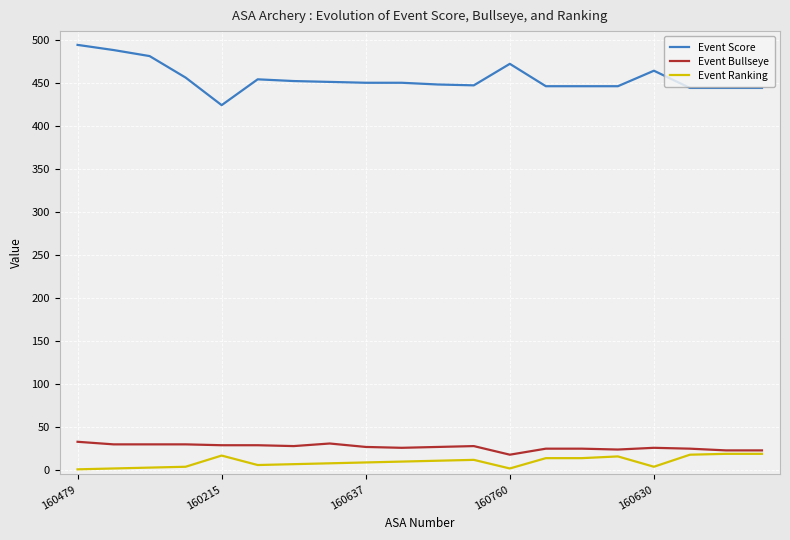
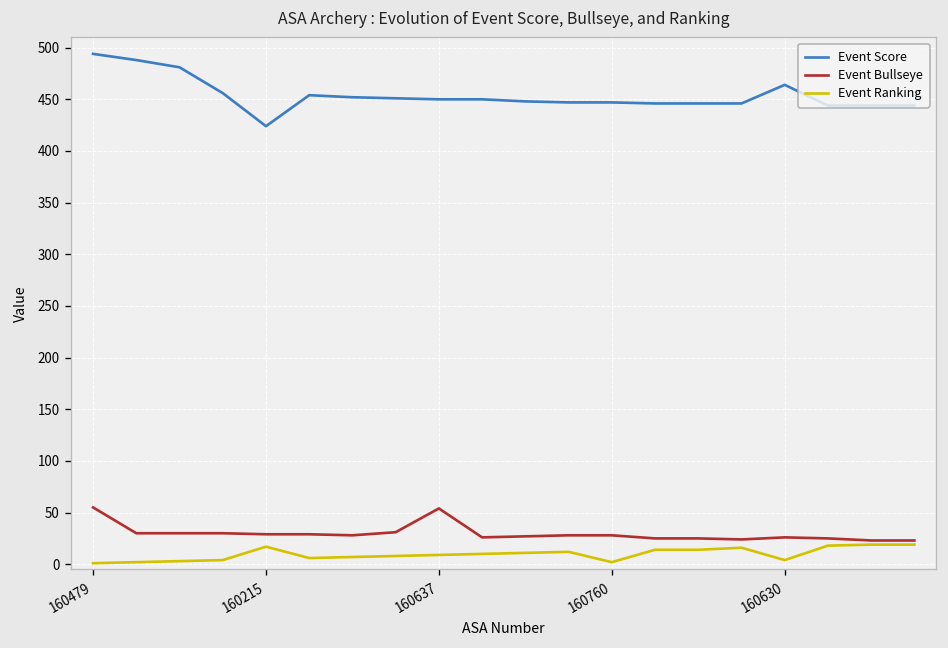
  {
    "Event Score": {
      "160479": 490,
      "160215": 420,
      "160637": 450,
-     "160760": 470,
+     "160760": 450,
      "160630": 460
    },
    "Event Bullseye": {
-     "160479": 30,
+     "160479": 60,
      "160215": 30,
-     "160637": 30,
-     "160760": 20,
+     "160637": 50,
+     "160760": 30,
      "160630": 30
    },
    "Event Ranking": {
      "160479": 0,
      "160215": 20,
      "160637": 10,
      "160760": 0,
      "160630": 0
    }
  }
